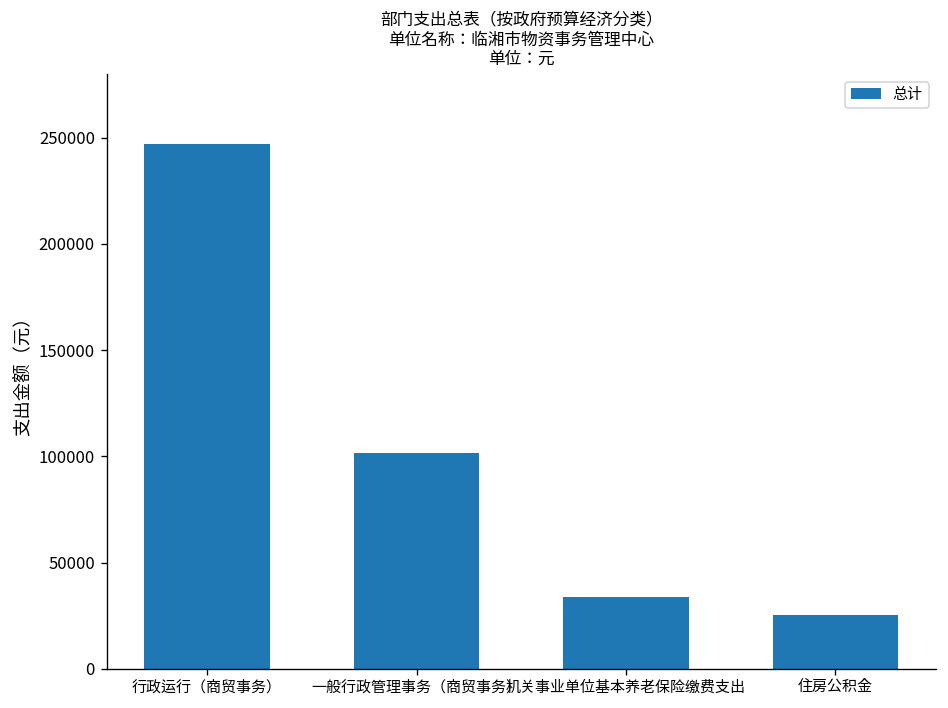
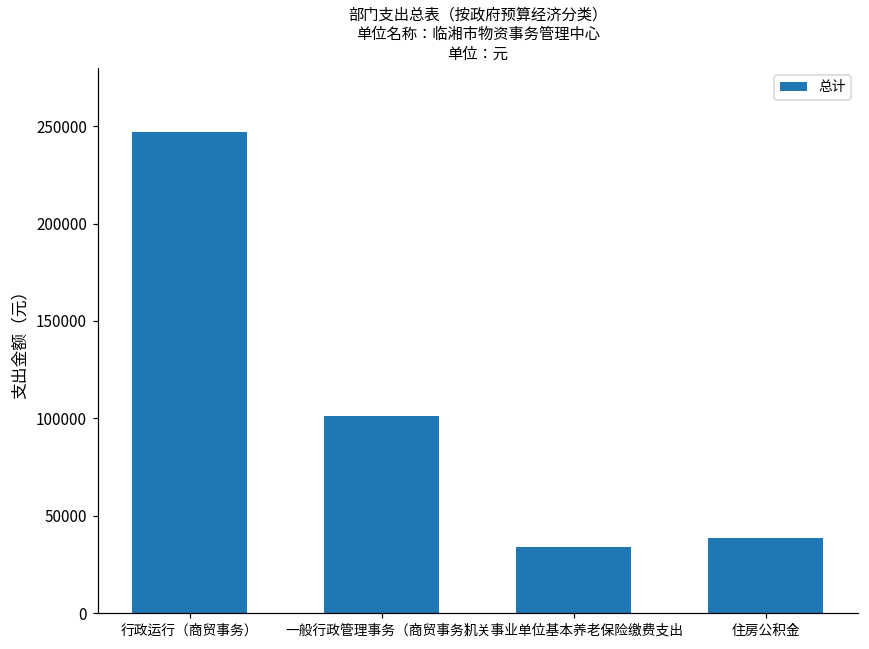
  {
    "行政运行（商贸事务）": 247000,
    "一般行政管理事务（商贸事务）": 101000,
    "机关事业单位基本养老保险缴费支出": 34000,
-   "住房公积金": 25000
+   "住房公积金": 38000
  }
